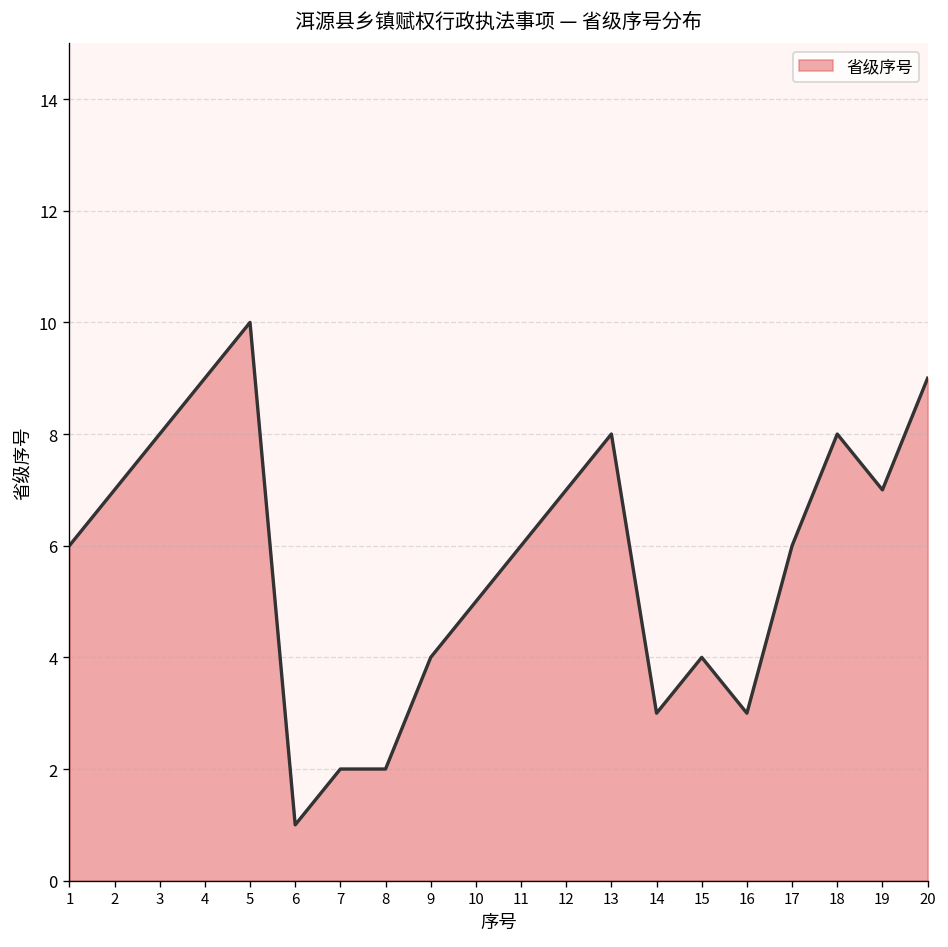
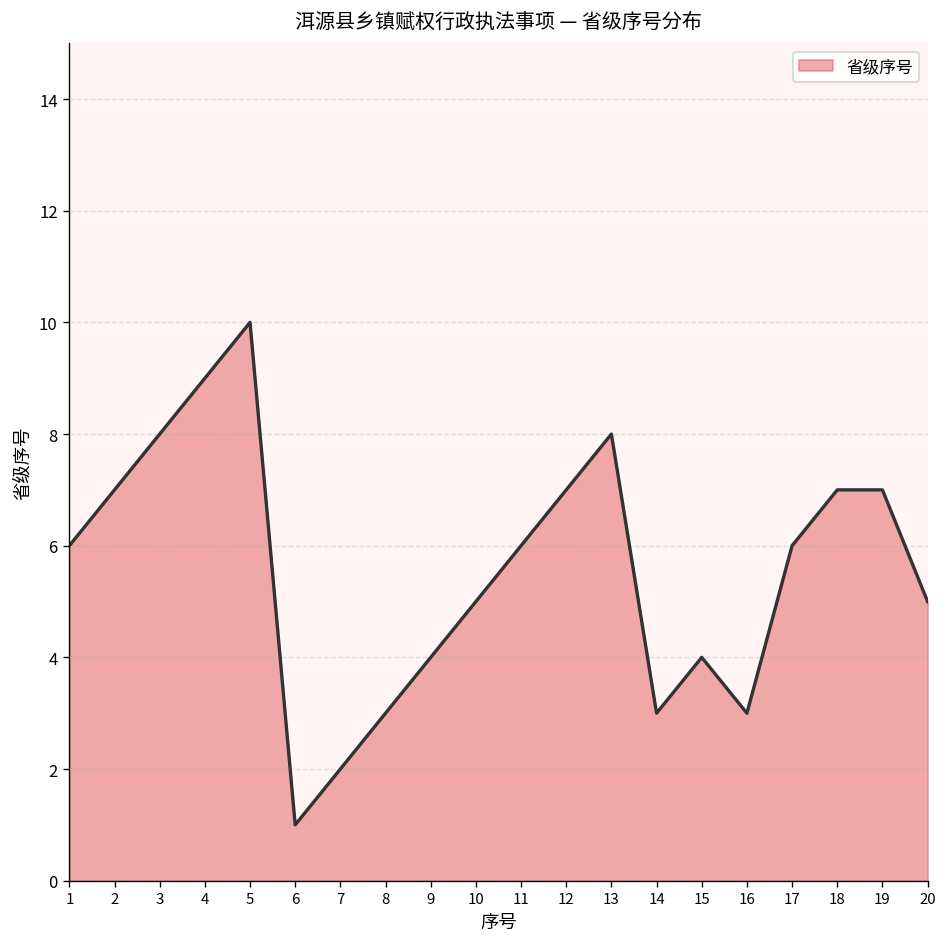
  {
    "1": 6,
    "2": 7,
    "3": 8,
    "4": 9,
    "5": 10,
    "6": 1,
    "7": 2,
-   "8": 2,
+   "8": 3,
    "9": 4,
    "10": 5,
    "11": 6,
    "12": 7,
    "13": 8,
    "14": 3,
    "15": 4,
    "16": 3,
    "17": 6,
-   "18": 8,
+   "18": 7,
    "19": 7,
-   "20": 9
+   "20": 5
  }
